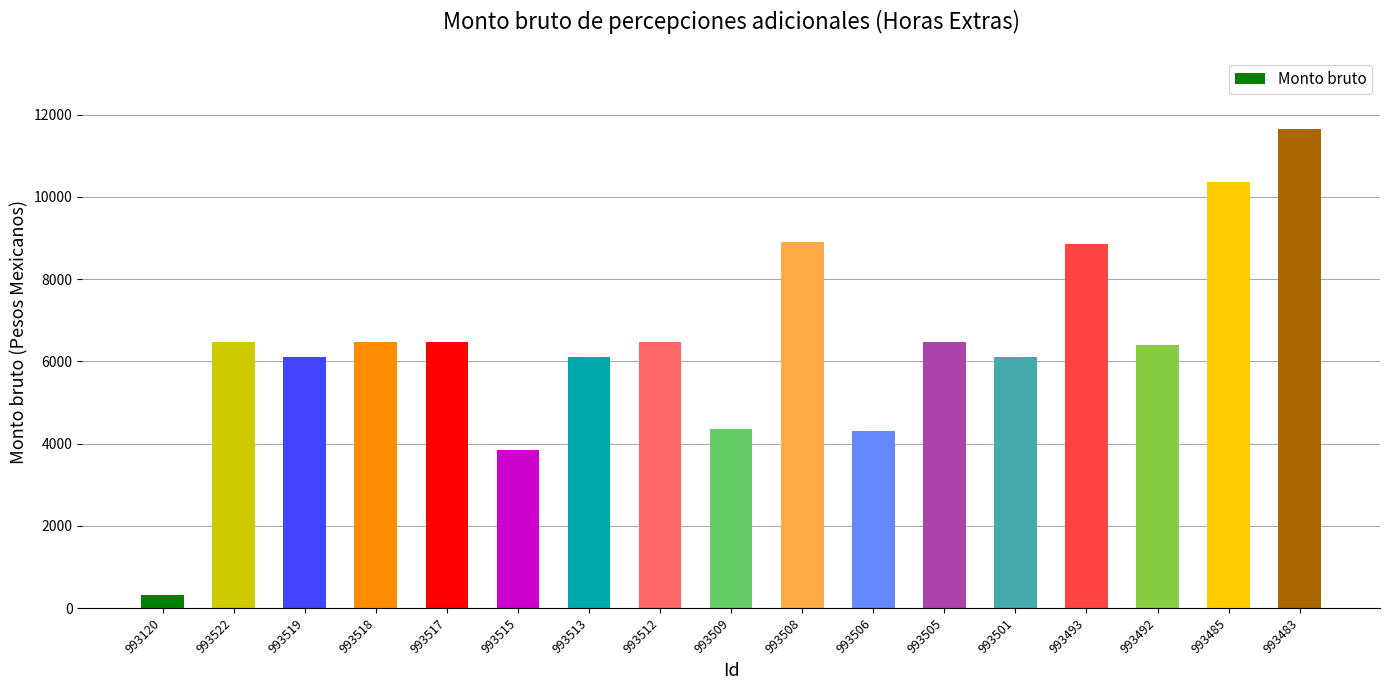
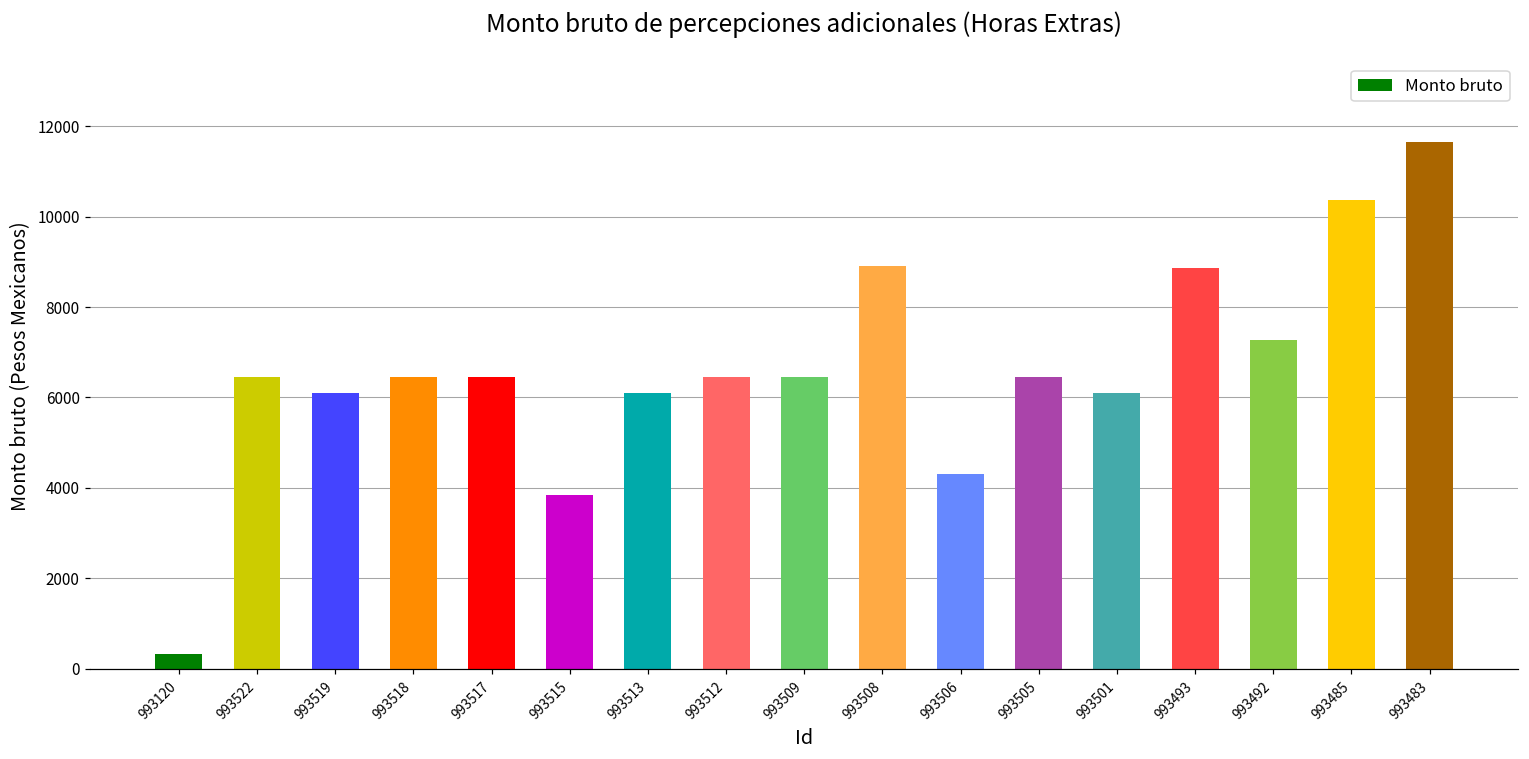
  {
    "993120": 300,
    "993522": 6500,
    "993519": 6100,
    "993518": 6500,
    "993517": 6500,
    "993515": 3900,
    "993513": 6100,
    "993512": 6500,
-   "993509": 4400,
+   "993509": 6500,
    "993508": 8900,
    "993506": 4300,
    "993505": 6500,
    "993501": 6100,
    "993493": 8900,
-   "993492": 6400,
+   "993492": 7300,
    "993485": 10400,
    "993483": 11700
  }
